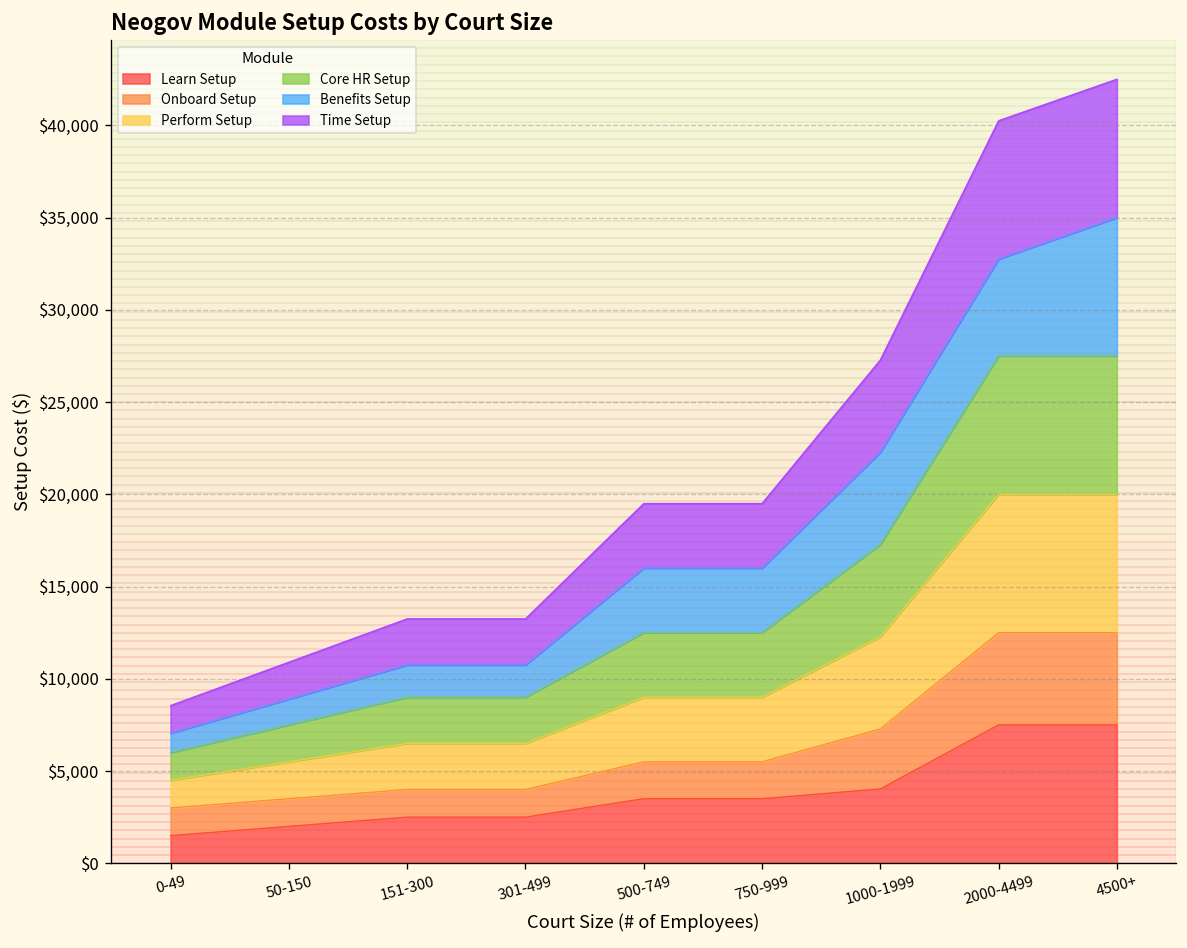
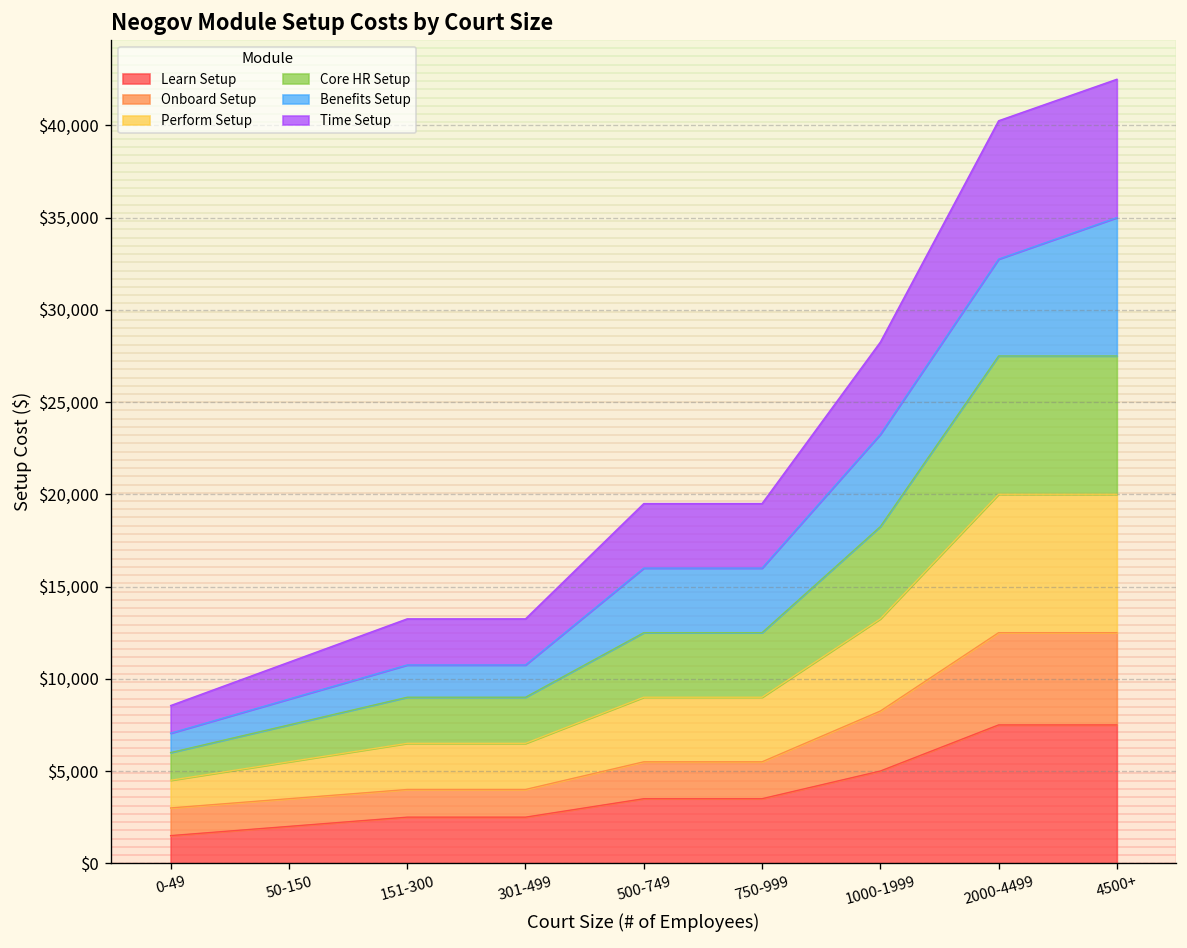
  {
    "Learn Setup": {
      "0-49": "$1,500",
      "50-150": "$2,000",
      "151-300": "$2,500",
      "301-499": "$2,500",
      "500-749": "$3,500",
      "750-999": "$3,500",
-     "1000-1999": "$4,000",
+     "1000-1999": "$5,000",
      "2000-4499": "$7,500",
      "4500+": "$7,500"
    },
    "Onboard Setup": {
      "0-49": "$1,500",
      "50-150": "$1,500",
      "151-300": "$1,500",
      "301-499": "$1,500",
      "500-749": "$2,000",
      "750-999": "$2,000",
      "1000-1999": "$3,300",
      "2000-4499": "$5,000",
      "4500+": "$5,000"
    },
    "Perform Setup": {
      "0-49": "$1,500",
      "50-150": "$2,000",
      "151-300": "$2,500",
      "301-499": "$2,500",
      "500-749": "$3,500",
      "750-999": "$3,500",
      "1000-1999": "$5,000",
      "2000-4499": "$7,500",
      "4500+": "$7,500"
    },
    "Core HR Setup": {
      "0-49": "$1,500",
      "50-150": "$2,000",
      "151-300": "$2,500",
      "301-499": "$2,500",
      "500-749": "$3,500",
      "750-999": "$3,500",
      "1000-1999": "$5,000",
      "2000-4499": "$7,500",
      "4500+": "$7,500"
    },
    "Benefits Setup": {
      "0-49": "$1,100",
      "50-150": "$1,400",
      "151-300": "$1,800",
      "301-499": "$1,800",
      "500-749": "$3,500",
      "750-999": "$3,500",
      "1000-1999": "$5,000",
      "2000-4499": "$5,300",
      "4500+": "$7,500"
    },
    "Time Setup": {
      "0-49": "$1,500",
      "50-150": "$2,000",
      "151-300": "$2,500",
      "301-499": "$2,500",
      "500-749": "$3,500",
      "750-999": "$3,500",
      "1000-1999": "$5,000",
      "2000-4499": "$7,500",
      "4500+": "$7,500"
    }
  }
